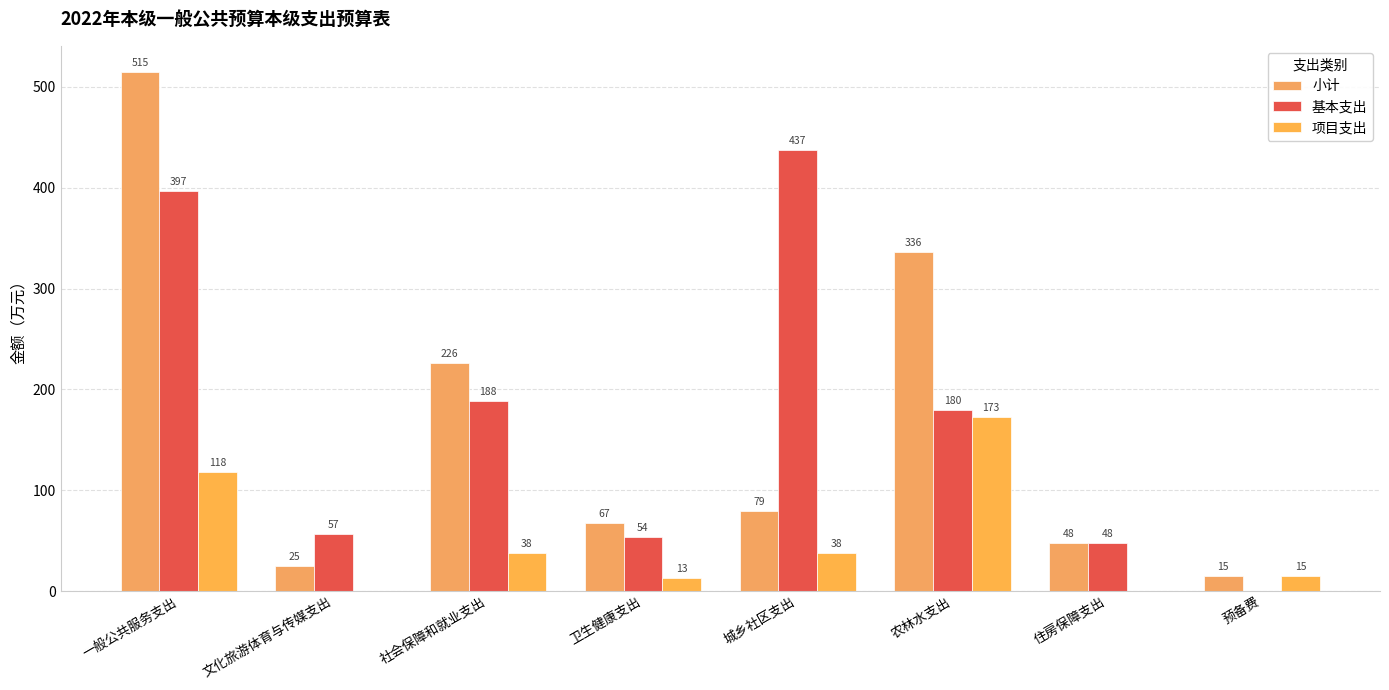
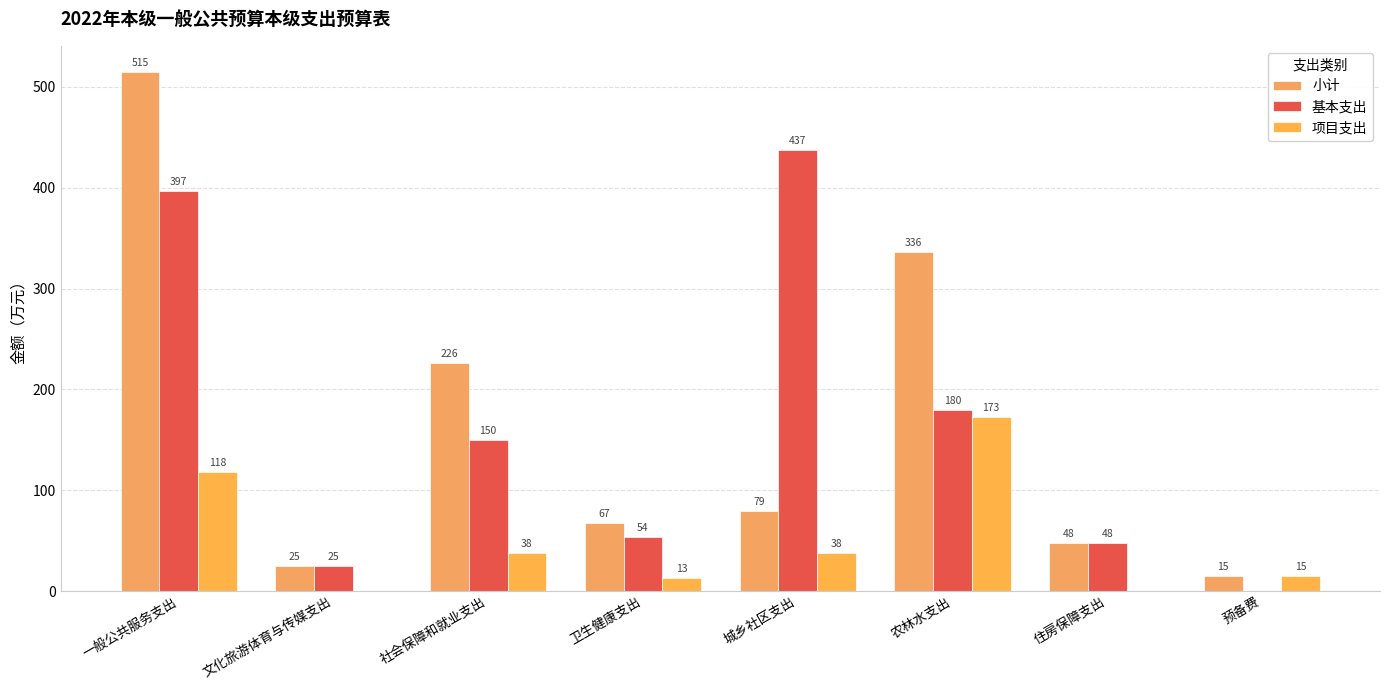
  {
    "基本支出": {
      "一般公共服务支出": 397,
-     "文化旅游体育与传媒支出": 57,
-     "社会保障和就业支出": 188,
+     "文化旅游体育与传媒支出": 25,
+     "社会保障和就业支出": 150,
      "卫生健康支出": 54,
      "城乡社区支出": 437,
      "农林水支出": 180,
      "住房保障支出": 48
    }
  }
